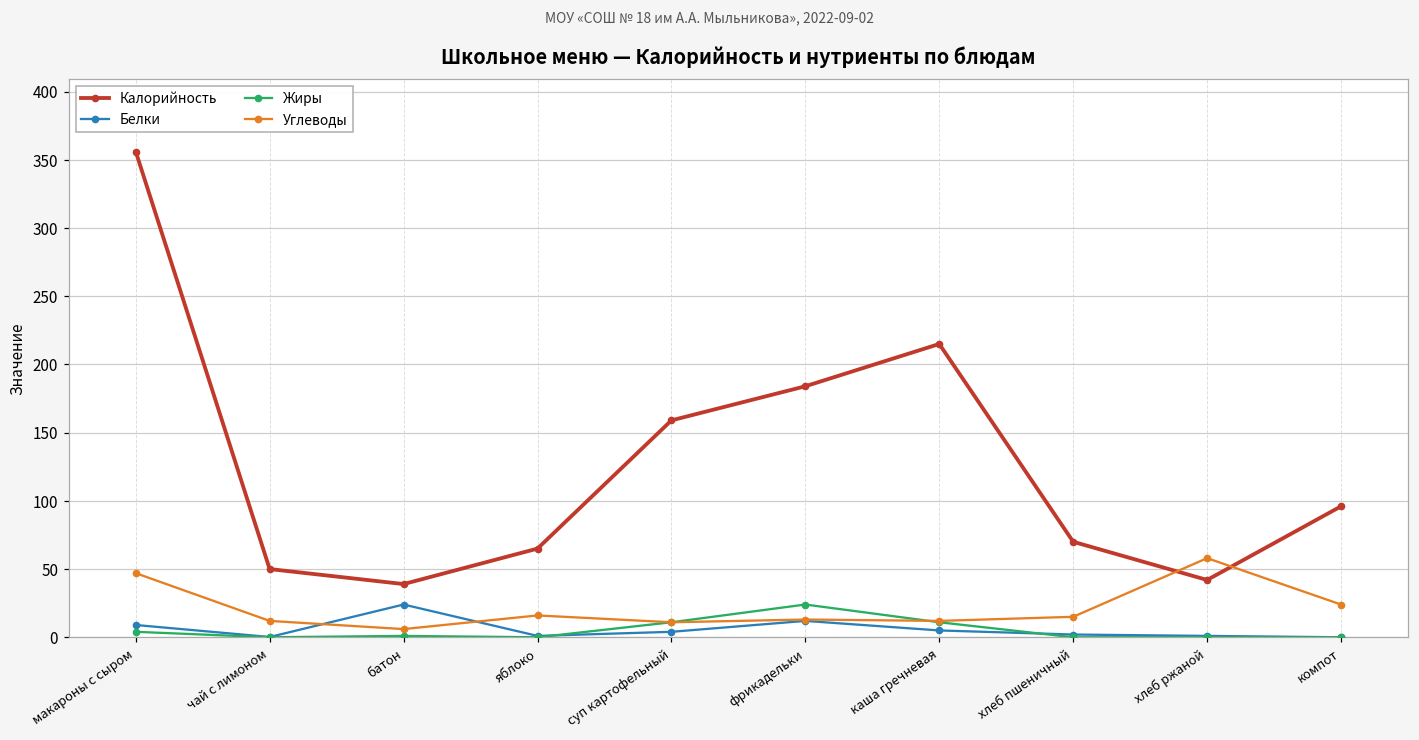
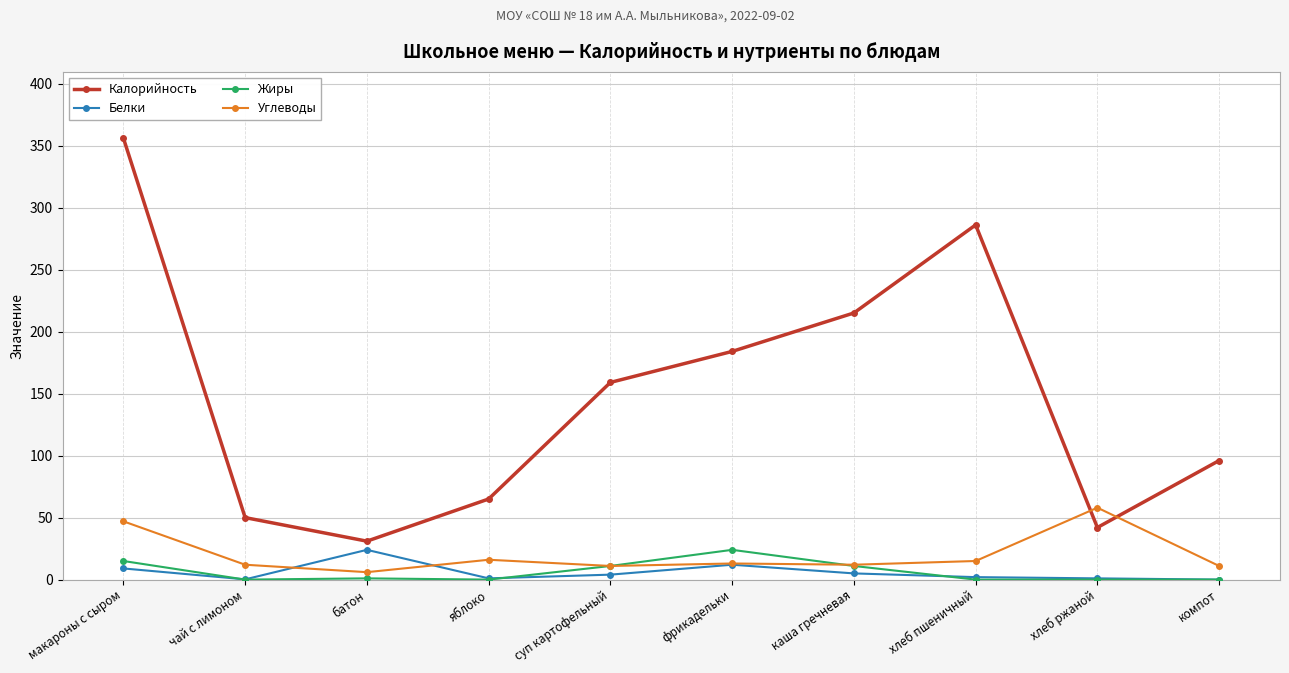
  {
    "Калорийность": {
      "макароны с сыром": 356,
      "чай с лимоном": 50,
-     "батон": 39,
+     "батон": 31,
      "яблоко": 65,
      "суп картофельный": 159,
      "фрикадельки": 184,
      "каша гречневая": 215,
-     "хлеб пшеничный": 70,
+     "хлеб пшеничный": 286,
      "хлеб ржаной": 42,
      "компот": 96
    },
    "Белки": {
      "макароны с сыром": 9,
      "батон": 24,
      "суп картофельный": 4,
      "каша гречневая": 5
    },
    "Жиры": {
-     "макароны с сыром": 4,
+     "макароны с сыром": 15,
      "батон": 1,
      "фрикадельки": 24
    },
    "Углеводы": {
      "макароны с сыром": 47,
      "чай с лимоном": 12,
      "батон": 6,
      "яблоко": 16,
      "хлеб пшеничный": 15,
      "хлеб ржаной": 58,
-     "компот": 24
+     "компот": 11
    }
  }
